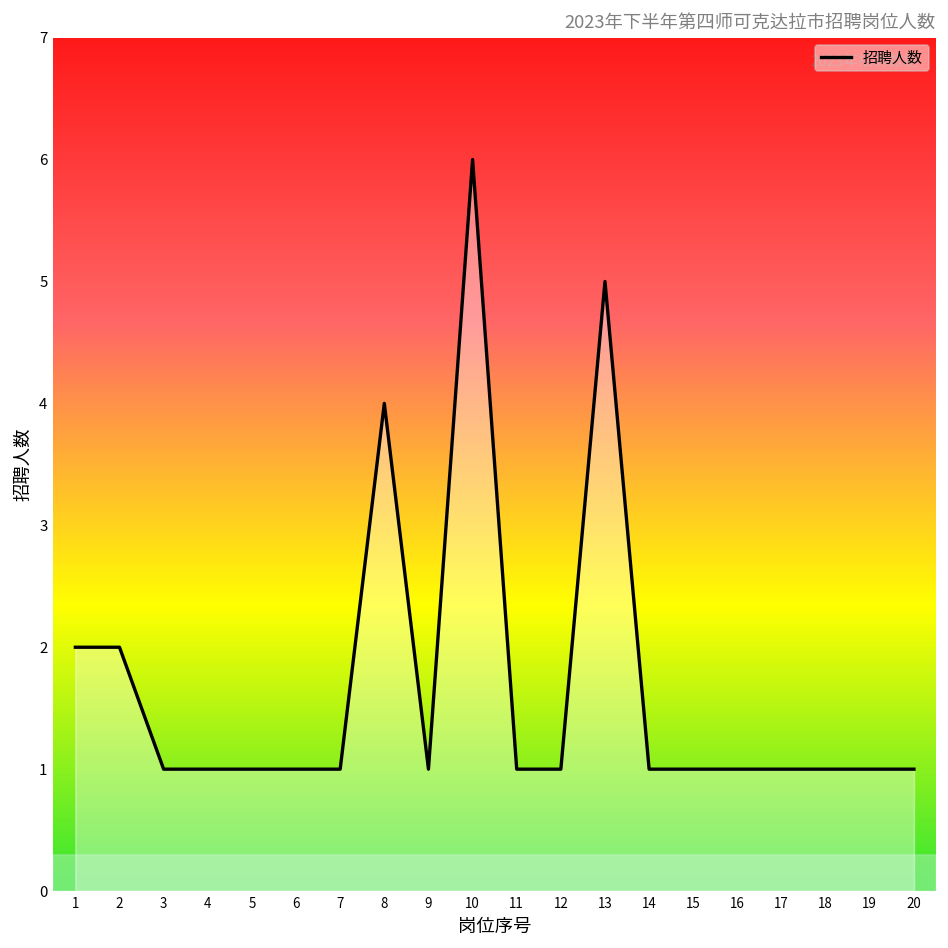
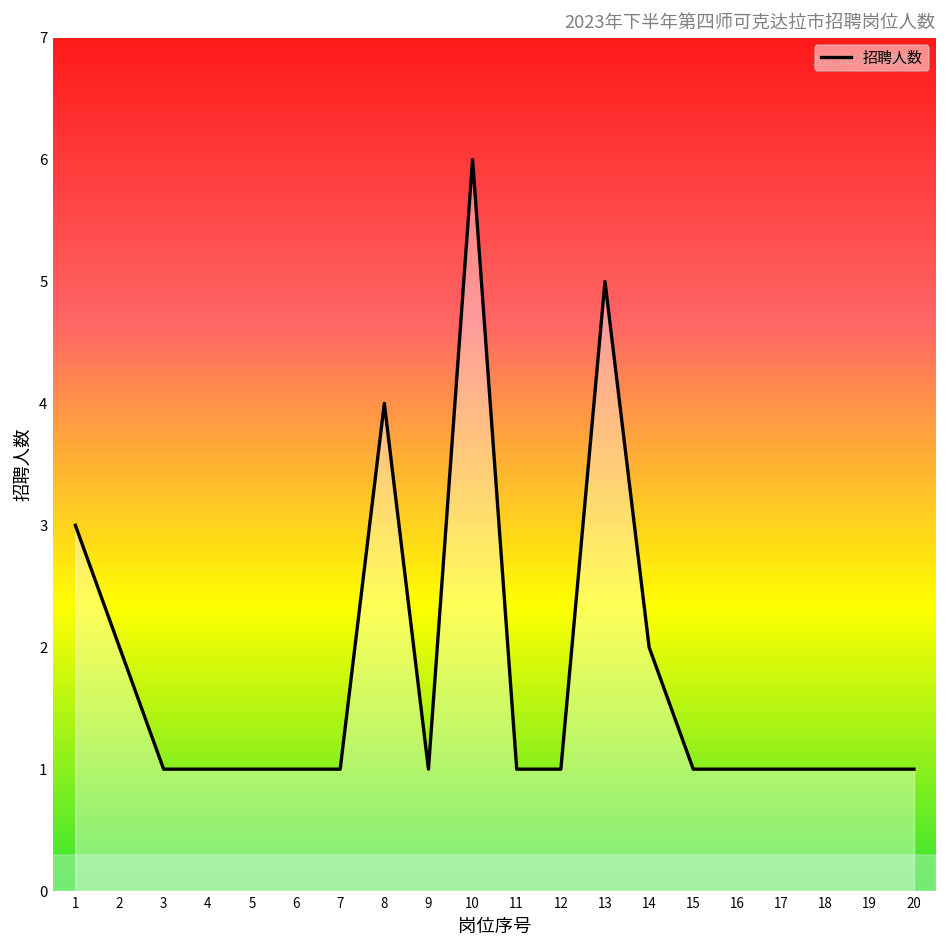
  {
-   "1": 2,
+   "1": 3,
    "2": 2,
    "3": 1,
    "4": 1,
    "5": 1,
    "6": 1,
    "7": 1,
    "8": 4,
    "9": 1,
    "10": 6,
    "11": 1,
    "12": 1,
    "13": 5,
-   "14": 1,
+   "14": 2,
    "15": 1,
    "16": 1,
    "17": 1,
    "18": 1,
    "19": 1,
    "20": 1
  }
